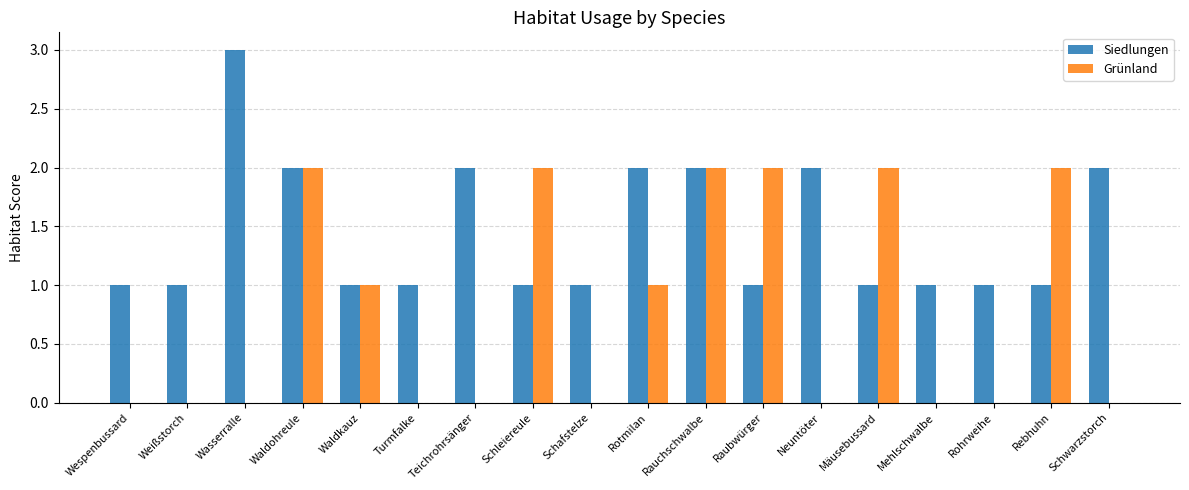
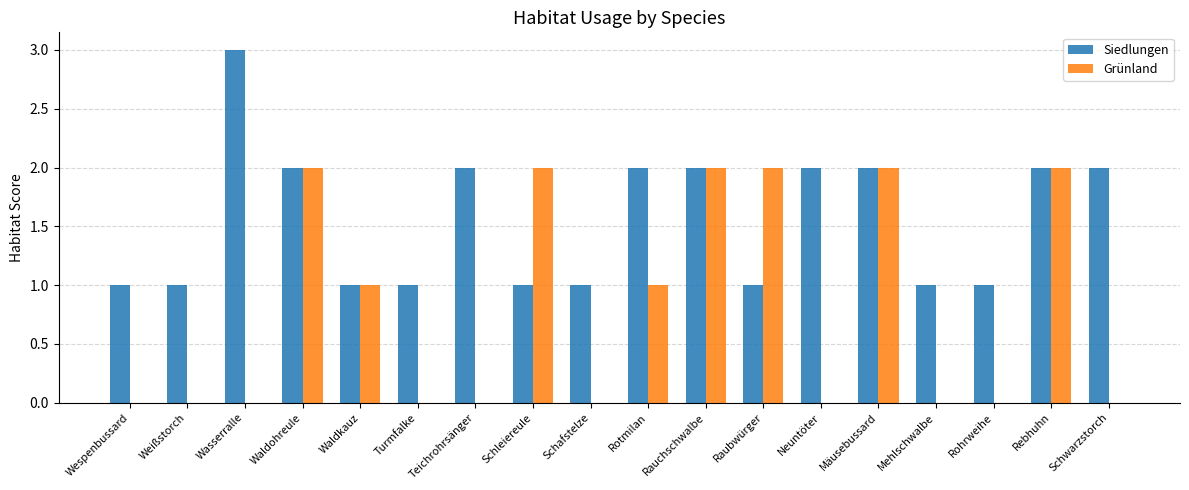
  {
    "Siedlungen": {
      "Wespenbussard": 1,
      "Weißstorch": 1,
      "Wasserralle": 3,
      "Waldohreule": 2,
      "Waldkauz": 1,
      "Turmfalke": 1,
      "Teichrohrsänger": 2,
      "Schleiereule": 1,
      "Schafstelze": 1,
      "Rotmilan": 2,
      "Rauchschwalbe": 2,
      "Raubwürger": 1,
      "Neuntöter": 2,
-     "Mäusebussard": 1,
+     "Mäusebussard": 2,
      "Mehlschwalbe": 1,
      "Rohrweihe": 1,
-     "Rebhuhn": 1,
+     "Rebhuhn": 2,
      "Schwarzstorch": 2
    },
    "Grünland": {
      "Wespenbussard": 0,
      "Weißstorch": 0,
      "Wasserralle": 0,
      "Waldohreule": 2,
      "Waldkauz": 1,
      "Turmfalke": 0,
      "Teichrohrsänger": 0,
      "Schleiereule": 2,
      "Schafstelze": 0,
      "Rotmilan": 1,
      "Rauchschwalbe": 2,
      "Raubwürger": 2,
      "Neuntöter": 0,
      "Mäusebussard": 2,
      "Mehlschwalbe": 0,
      "Rohrweihe": 0,
      "Rebhuhn": 2,
      "Schwarzstorch": 0
    }
  }
